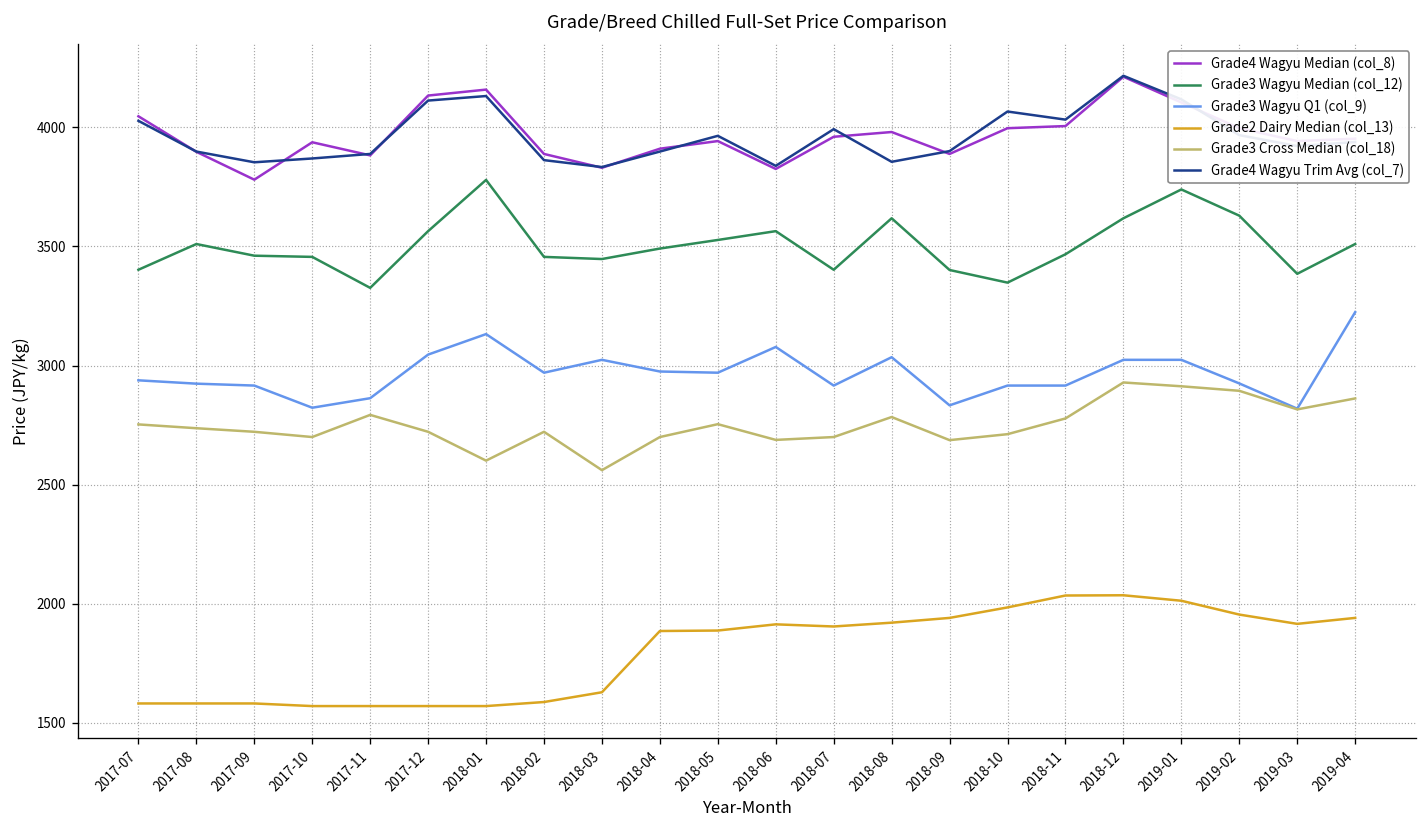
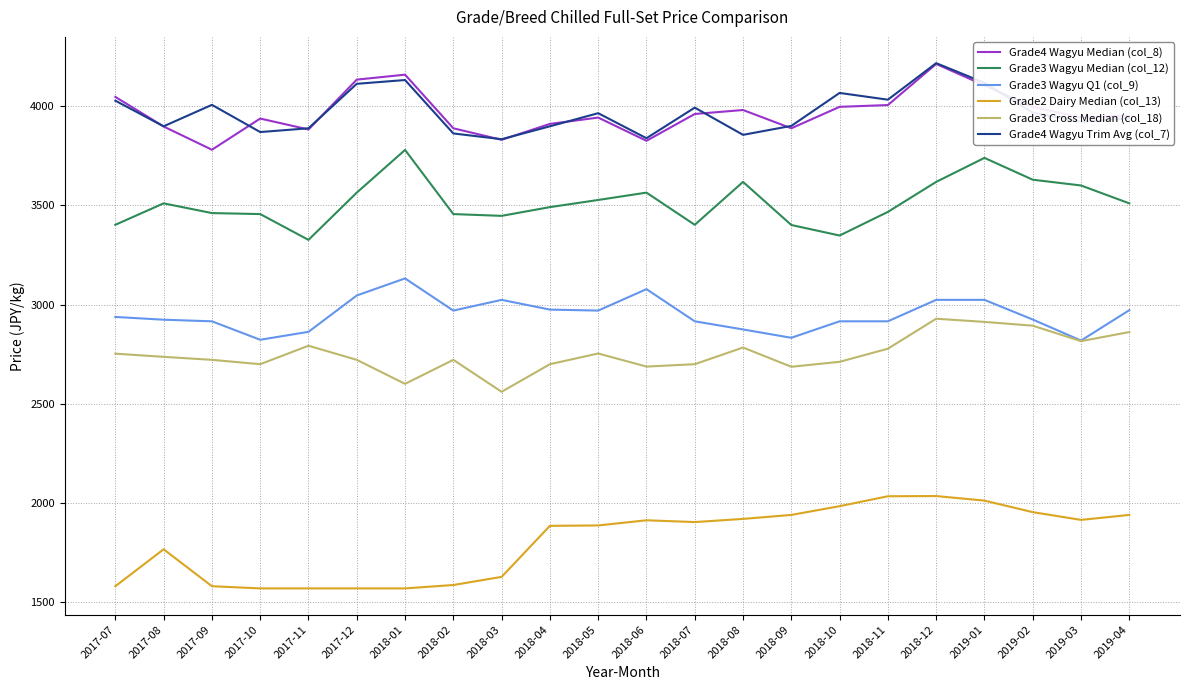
  {
    "Grade4 Wagyu Median (col_8)": {
      "2017-07": 4050,
      "2017-09": 3780,
      "2017-10": 3940,
      "2017-12": 4130,
      "2018-01": 4160,
      "2018-02": 3890,
      "2018-05": 3940,
      "2018-06": 3830,
      "2018-07": 3960,
      "2018-08": 3980,
      "2018-10": 4000,
      "2018-11": 4010
    },
    "Grade3 Wagyu Median (col_12)": {
      "2017-07": 3400,
      "2017-08": 3510,
      "2017-09": 3460,
      "2017-10": 3460,
      "2017-11": 3330,
      "2017-12": 3560,
      "2018-01": 3780,
      "2018-02": 3460,
      "2018-03": 3450,
      "2018-04": 3490,
      "2018-05": 3530,
      "2018-06": 3560,
      "2018-07": 3400,
      "2018-08": 3620,
      "2018-09": 3400,
      "2018-10": 3350,
      "2018-11": 3470,
      "2018-12": 3620,
      "2019-01": 3740,
      "2019-02": 3630,
-     "2019-03": 3390,
+     "2019-03": 3600,
      "2019-04": 3510
    },
    "Grade3 Wagyu Q1 (col_9)": {
      "2017-07": 2940,
      "2017-08": 2920,
      "2017-09": 2920,
      "2017-10": 2820,
      "2017-11": 2860,
      "2017-12": 3050,
      "2018-01": 3130,
      "2018-02": 2970,
      "2018-03": 3020,
      "2018-04": 2980,
      "2018-05": 2970,
      "2018-06": 3080,
      "2018-07": 2920,
-     "2018-08": 3040,
+     "2018-08": 2880,
      "2018-09": 2830,
      "2018-10": 2920,
      "2018-11": 2920,
      "2018-12": 3020,
      "2019-01": 3020,
      "2019-02": 2930,
-     "2019-04": 3220
+     "2019-04": 2970
    },
    "Grade2 Dairy Median (col_13)": {
      "2017-07": 1580,
-     "2017-08": 1580,
+     "2017-08": 1770,
      "2017-09": 1580,
      "2017-10": 1570,
      "2017-11": 1570,
      "2017-12": 1570,
      "2018-01": 1570,
      "2018-02": 1590,
      "2018-03": 1630,
      "2018-04": 1890,
      "2018-05": 1890,
      "2018-06": 1910,
      "2018-07": 1910,
      "2018-08": 1920,
      "2018-09": 1940,
      "2018-10": 1990,
      "2018-11": 2040,
      "2018-12": 2040,
      "2019-01": 2010,
      "2019-02": 1960,
      "2019-03": 1920,
      "2019-04": 1940
    },
    "Grade3 Cross Median (col_18)": {
      "2017-07": 2750,
      "2017-08": 2740,
      "2017-09": 2720,
      "2017-10": 2700,
      "2017-11": 2790,
      "2017-12": 2720,
      "2018-01": 2600,
      "2018-02": 2720,
      "2018-03": 2560,
      "2018-04": 2700,
      "2018-05": 2750,
      "2018-06": 2690,
      "2018-07": 2700,
      "2018-08": 2780,
      "2018-09": 2690,
      "2018-10": 2710,
      "2018-11": 2780,
      "2018-12": 2930,
      "2019-01": 2910,
      "2019-02": 2890,
      "2019-04": 2860
    },
    "Grade4 Wagyu Trim Avg (col_7)": {
      "2017-07": 4030,
-     "2017-09": 3850,
+     "2017-09": 4010,
      "2017-10": 3870,
      "2017-12": 4110,
      "2018-01": 4130,
      "2018-02": 3860,
      "2018-05": 3960,
      "2018-06": 3840,
      "2018-07": 3990,
      "2018-08": 3860,
      "2018-10": 4070,
      "2018-11": 4030
    }
  }
